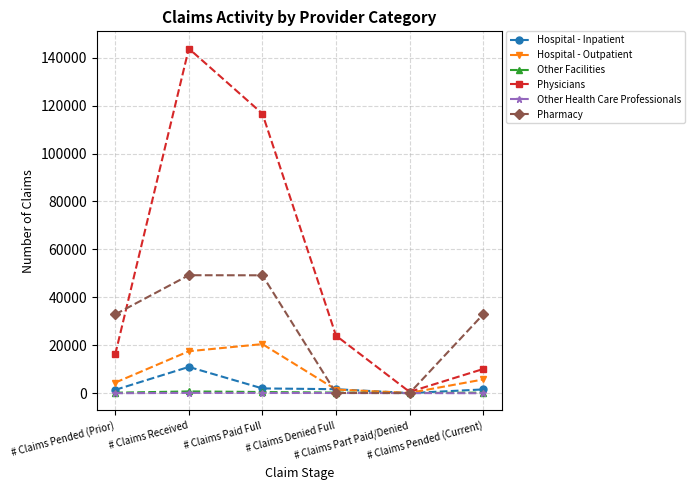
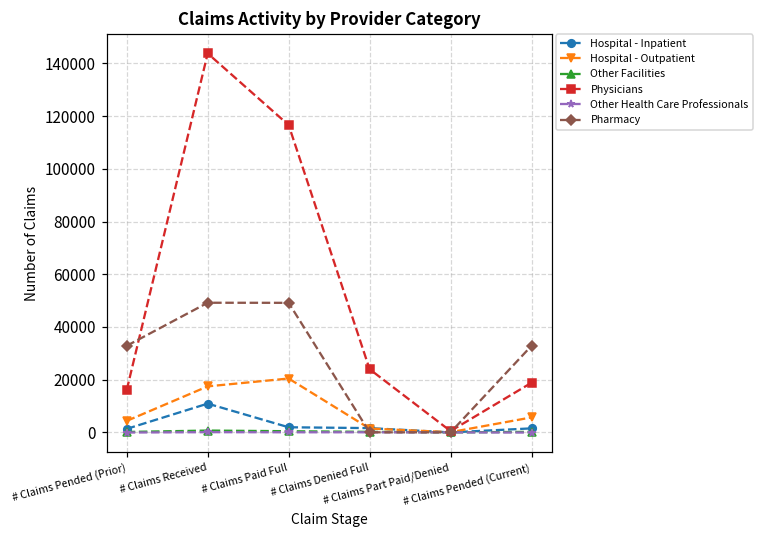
  {
    "Hospital - Inpatient": {
      "# Claims Pended (Prior)": 1000,
      "# Claims Received": 11000,
      "# Claims Paid Full": 2000,
      "# Claims Pended (Current)": 2000
    },
    "Hospital - Outpatient": {
      "# Claims Pended (Prior)": 4000,
      "# Claims Received": 17000,
      "# Claims Paid Full": 20000,
      "# Claims Pended (Current)": 6000
    },
    "Physicians": {
      "# Claims Pended (Prior)": 16000,
      "# Claims Received": 144000,
      "# Claims Paid Full": 117000,
      "# Claims Denied Full": 24000,
-     "# Claims Pended (Current)": 10000
+     "# Claims Pended (Current)": 19000
    },
    "Pharmacy": {
      "# Claims Pended (Prior)": 33000,
      "# Claims Received": 49000,
      "# Claims Paid Full": 49000,
      "# Claims Pended (Current)": 33000
    }
  }
